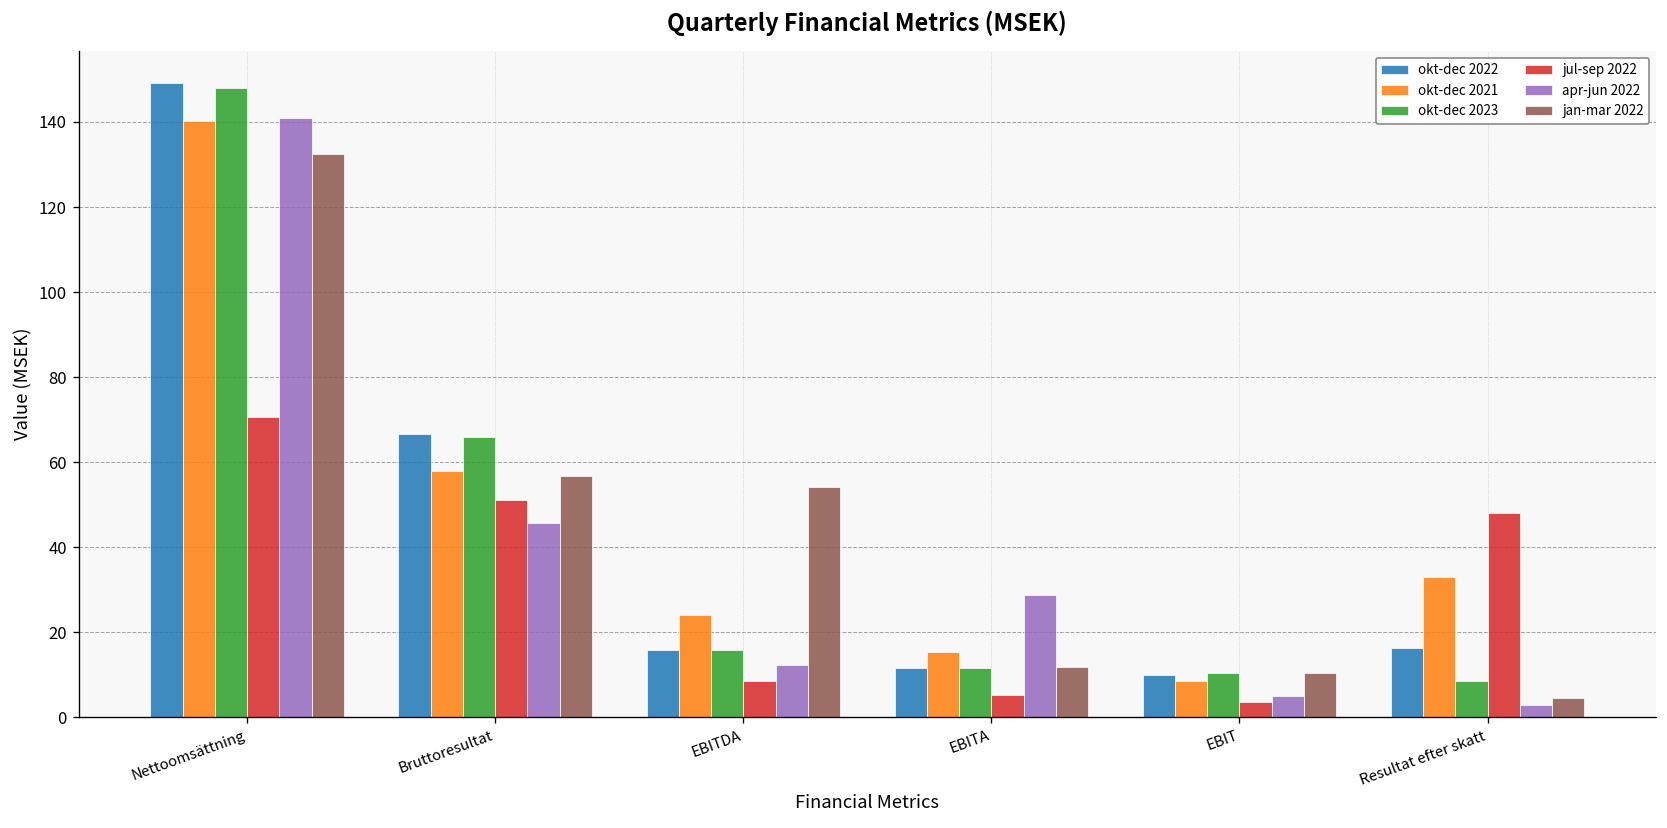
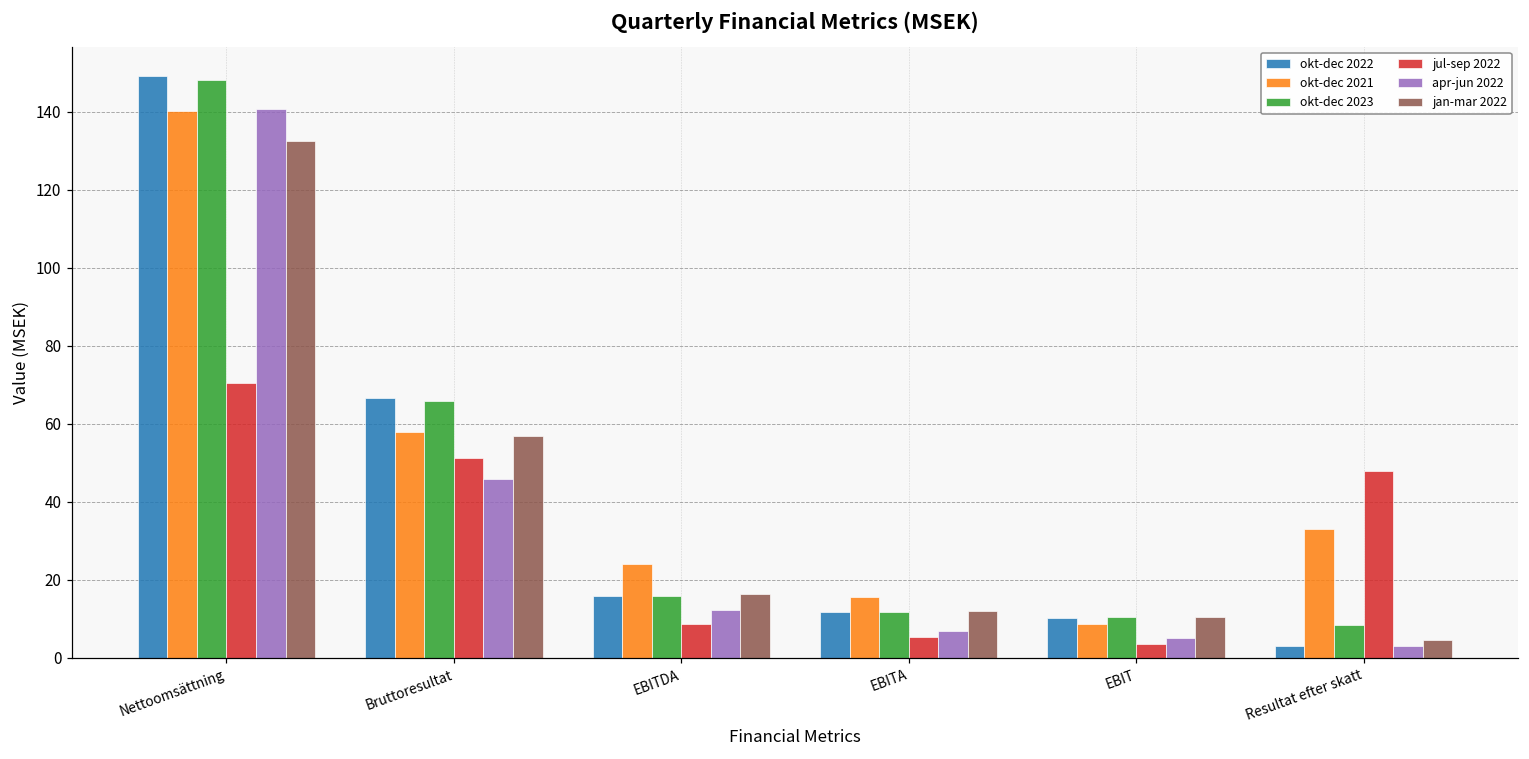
  {
    "okt-dec 2022": {
      "Nettoomsättning": 149,
      "Bruttoresultat": 67,
      "EBITDA": 16,
      "EBITA": 12,
      "EBIT": 10,
-     "Resultat efter skatt": 16
+     "Resultat efter skatt": 3
    },
    "okt-dec 2021": {
      "Nettoomsättning": 140,
      "Bruttoresultat": 58,
      "EBITDA": 24,
      "EBITA": 15,
      "EBIT": 9,
      "Resultat efter skatt": 33
    },
    "okt-dec 2023": {
      "Nettoomsättning": 148,
      "Bruttoresultat": 66,
      "EBITDA": 16,
      "EBITA": 12,
      "EBIT": 10,
      "Resultat efter skatt": 8
    },
    "jul-sep 2022": {
      "Nettoomsättning": 71,
      "Bruttoresultat": 51,
      "EBITDA": 9,
      "EBITA": 5,
      "EBIT": 4,
      "Resultat efter skatt": 48
    },
    "apr-jun 2022": {
      "Nettoomsättning": 141,
      "Bruttoresultat": 46,
      "EBITDA": 12,
-     "EBITA": 29,
+     "EBITA": 7,
      "EBIT": 5,
      "Resultat efter skatt": 3
    },
    "jan-mar 2022": {
      "Nettoomsättning": 132,
      "Bruttoresultat": 57,
-     "EBITDA": 54,
+     "EBITDA": 16,
      "EBITA": 12,
      "EBIT": 10,
      "Resultat efter skatt": 5
    }
  }
